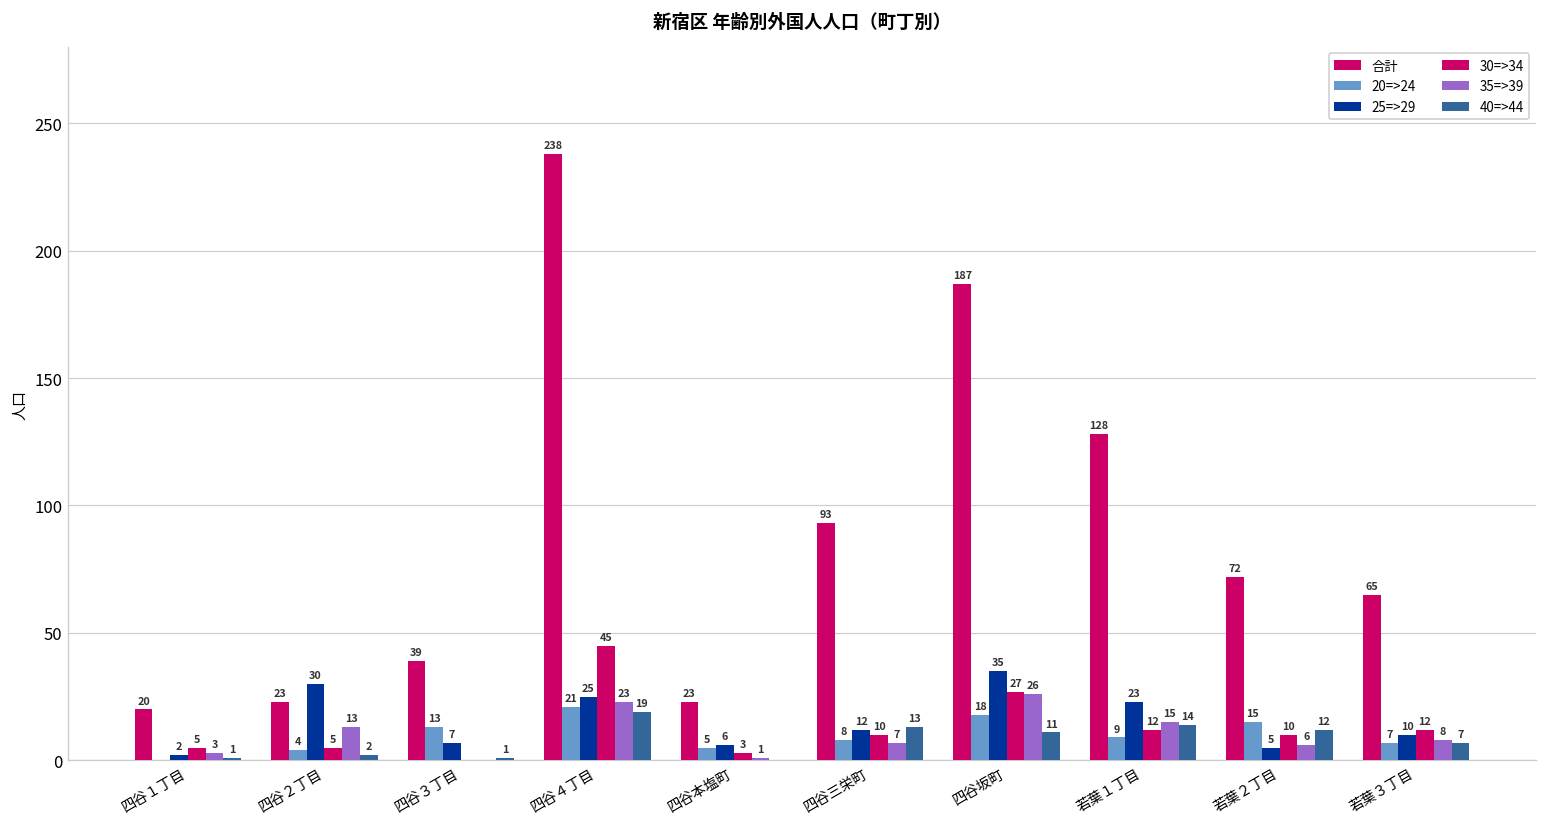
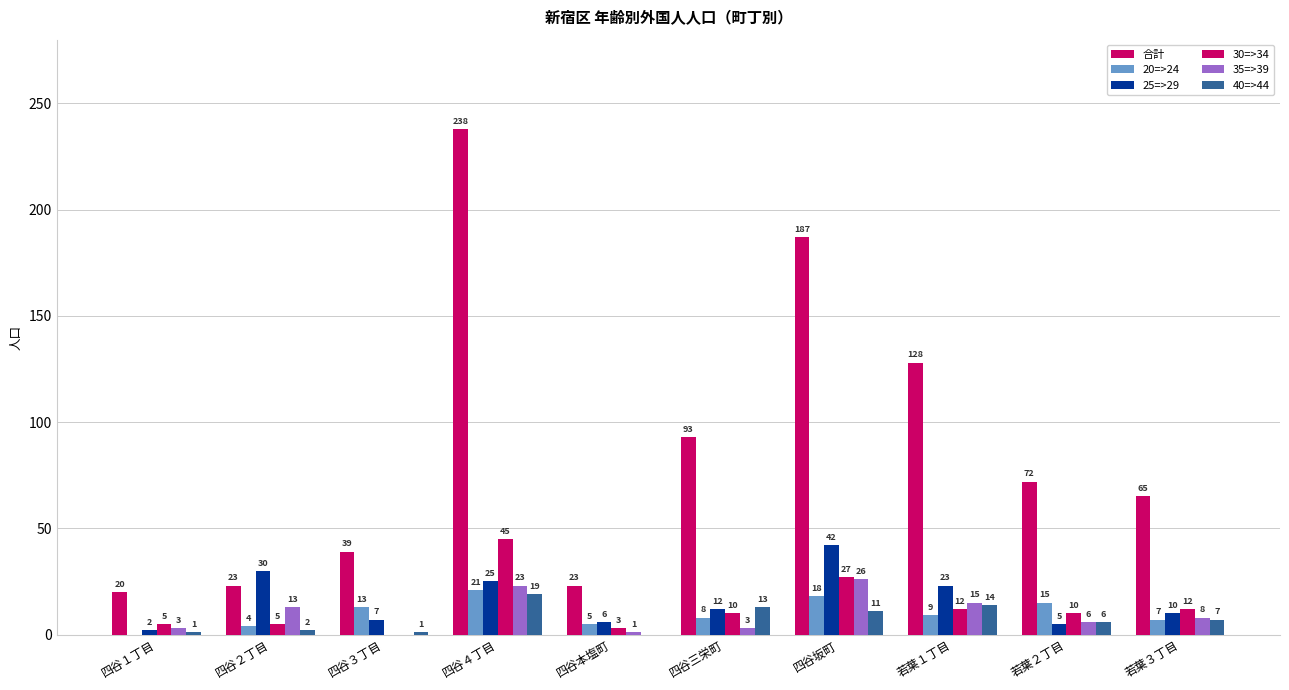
  {
    "20=>24": {
      "四谷２丁目": 4,
      "四谷３丁目": 13,
      "四谷４丁目": 21,
      "四谷本塩町": 5,
      "四谷三栄町": 8,
      "四谷坂町": 18,
      "若葉１丁目": 9,
      "若葉２丁目": 15,
      "若葉３丁目": 7
    },
    "25=>29": {
      "四谷１丁目": 2,
      "四谷２丁目": 30,
      "四谷３丁目": 7,
      "四谷４丁目": 25,
      "四谷本塩町": 6,
      "四谷三栄町": 12,
-     "四谷坂町": 35,
+     "四谷坂町": 42,
      "若葉１丁目": 23,
      "若葉２丁目": 5,
      "若葉３丁目": 10
    },
    "35=>39": {
      "四谷１丁目": 3,
      "四谷２丁目": 13,
      "四谷４丁目": 23,
      "四谷本塩町": 1,
-     "四谷三栄町": 7,
+     "四谷三栄町": 3,
      "四谷坂町": 26,
      "若葉１丁目": 15,
      "若葉２丁目": 6,
      "若葉３丁目": 8
    },
    "40=>44": {
      "四谷１丁目": 1,
      "四谷２丁目": 2,
      "四谷３丁目": 1,
      "四谷４丁目": 19,
      "四谷三栄町": 13,
      "四谷坂町": 11,
      "若葉１丁目": 14,
-     "若葉２丁目": 12,
+     "若葉２丁目": 6,
      "若葉３丁目": 7
    }
  }
